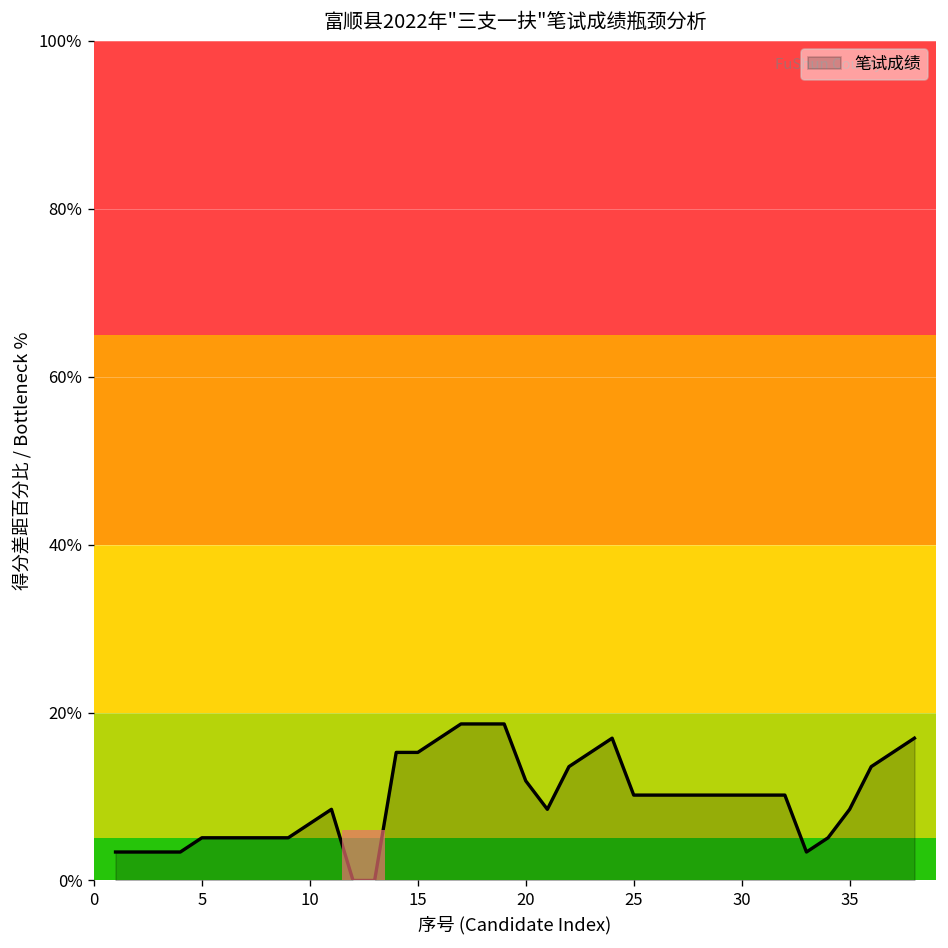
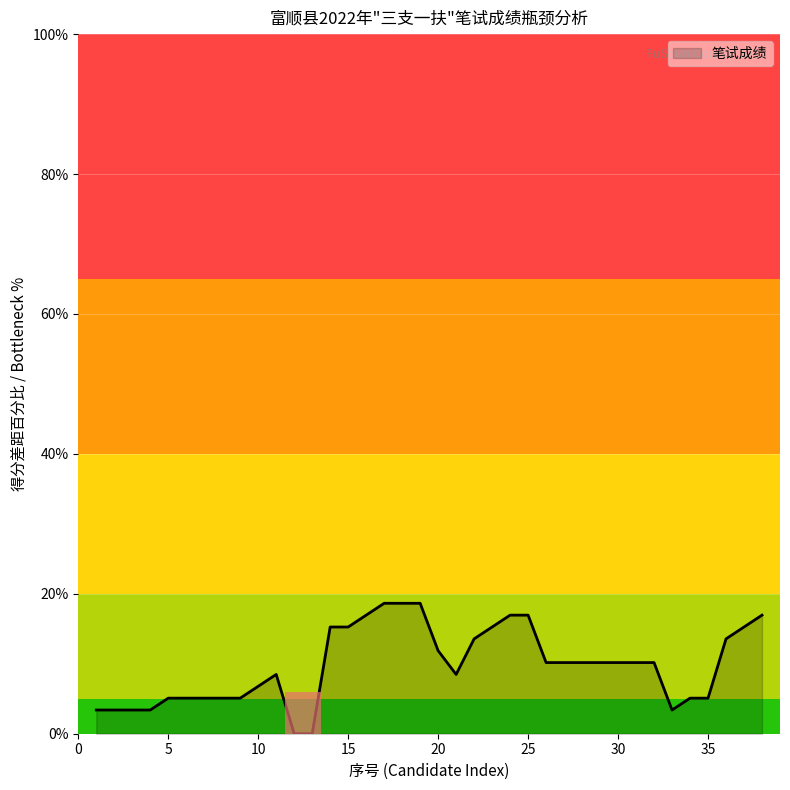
  {
    "5": "5%",
    "10": "7%",
    "15": "15%",
    "20": "12%",
-   "25": "10%",
+   "25": "17%",
    "30": "10%",
-   "35": "8%"
+   "35": "5%"
  }
